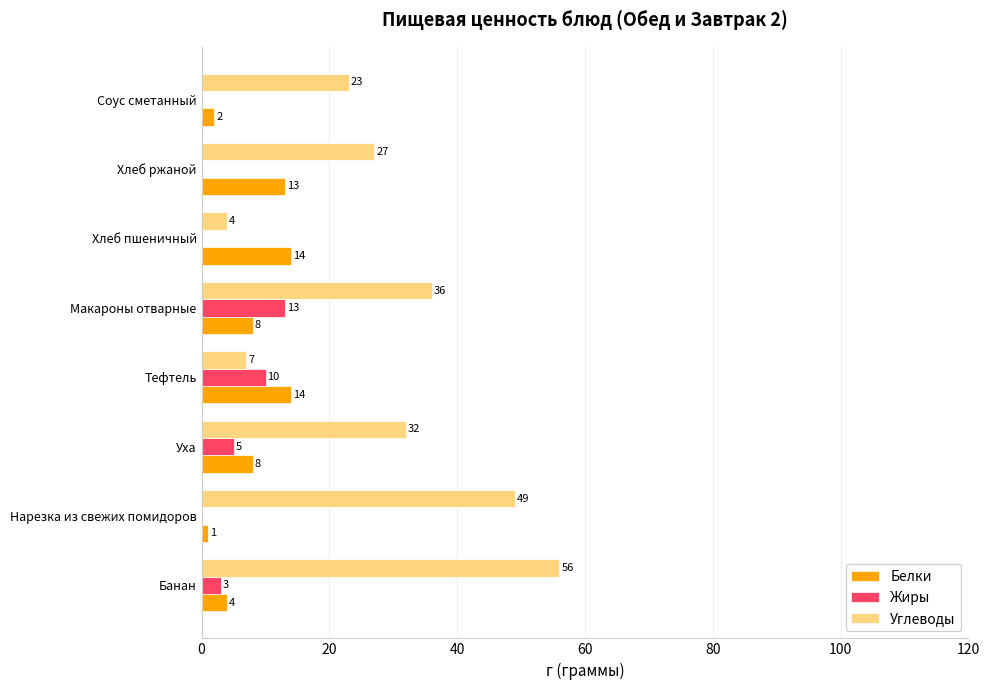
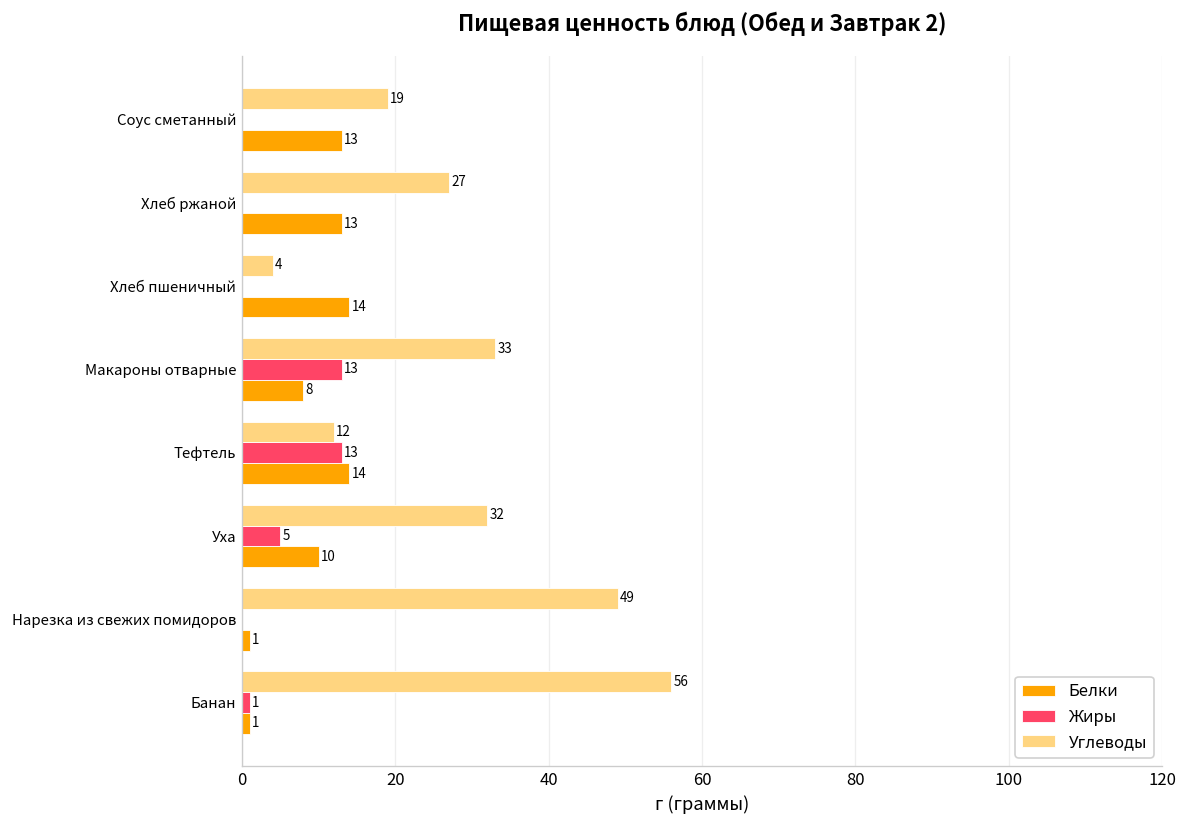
  {
    "Белки": {
-     "Соус сметанный": 2,
+     "Соус сметанный": 13,
      "Хлеб ржаной": 13,
      "Хлеб пшеничный": 14,
      "Макароны отварные": 8,
      "Тефтель": 14,
-     "Уха": 8,
+     "Уха": 10,
      "Нарезка из свежих помидоров": 1,
-     "Банан": 4
+     "Банан": 1
    },
    "Жиры": {
      "Макароны отварные": 13,
-     "Тефтель": 10,
+     "Тефтель": 13,
      "Уха": 5,
-     "Банан": 3
+     "Банан": 1
    },
    "Углеводы": {
-     "Соус сметанный": 23,
+     "Соус сметанный": 19,
      "Хлеб ржаной": 27,
      "Хлеб пшеничный": 4,
-     "Макароны отварные": 36,
-     "Тефтель": 7,
+     "Макароны отварные": 33,
+     "Тефтель": 12,
      "Уха": 32,
      "Нарезка из свежих помидоров": 49,
      "Банан": 56
    }
  }
